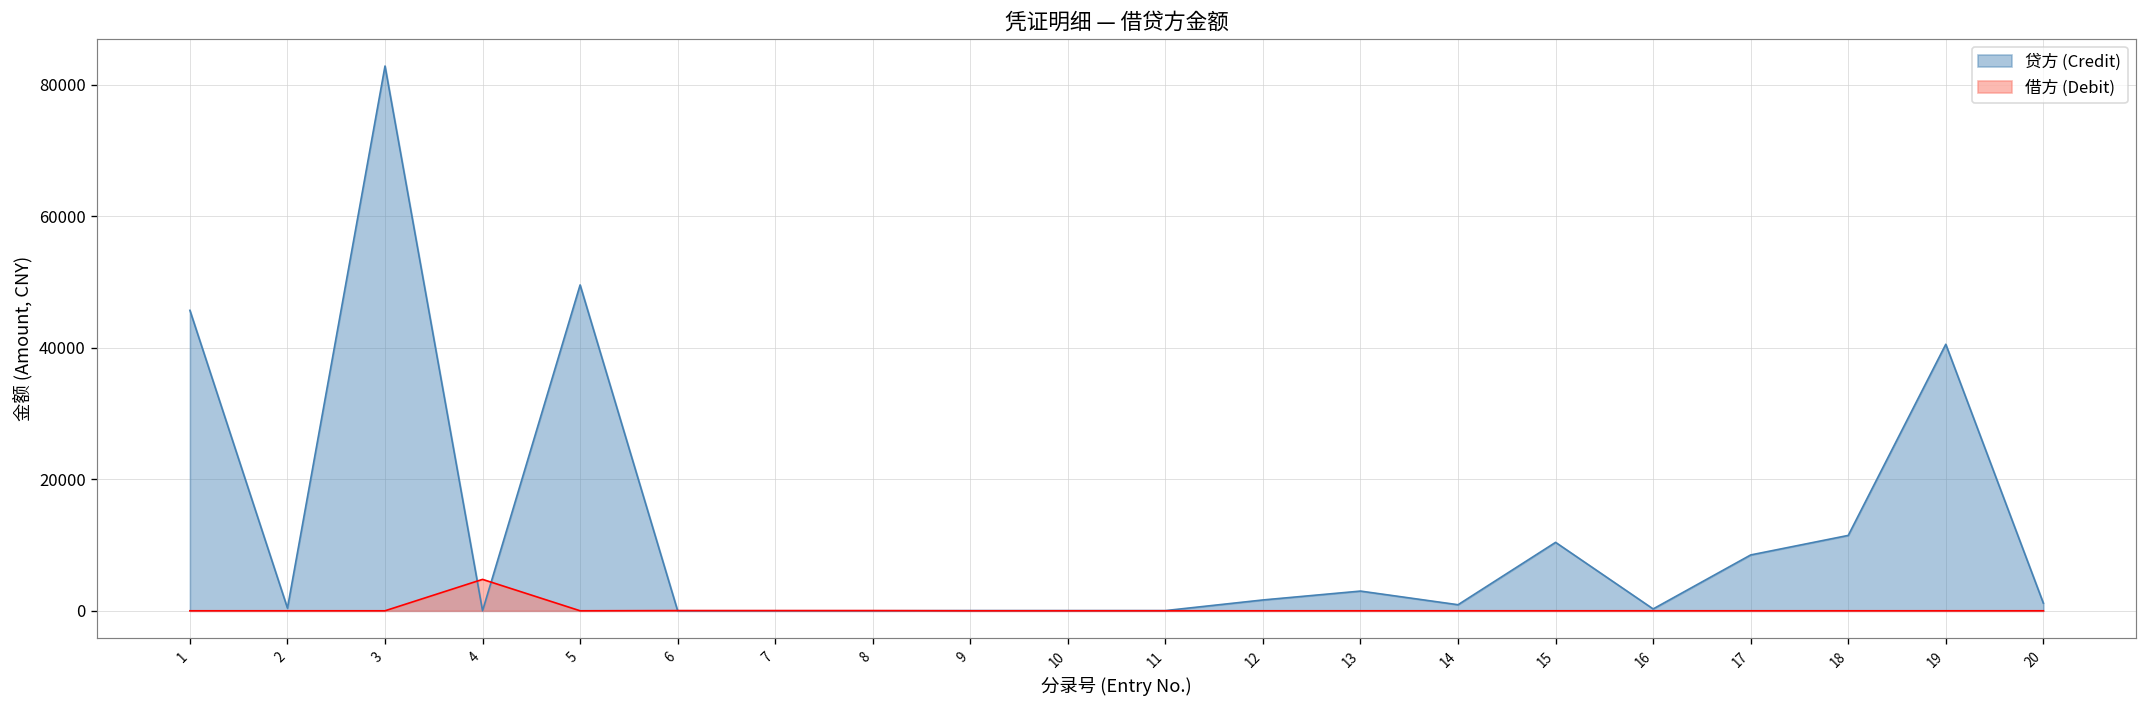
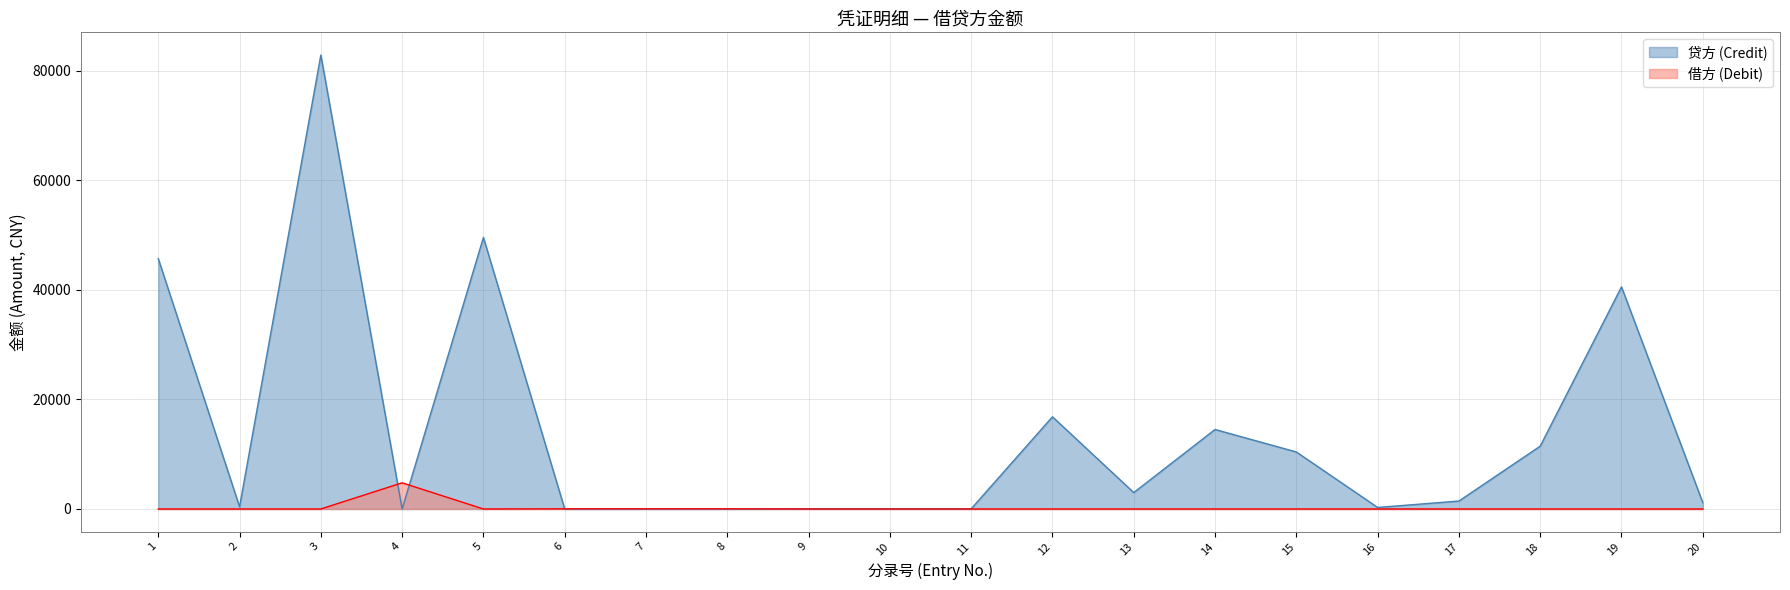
  {
    "贷方 (Credit)": {
      "1": 46000,
      "3": 83000,
      "4": 0,
      "5": 50000,
-     "12": 2000,
+     "12": 17000,
      "13": 3000,
-     "14": 1000,
+     "14": 15000,
      "15": 10000,
-     "17": 8000,
+     "17": 1000,
      "18": 11000,
      "19": 41000,
      "20": 1000
    },
    "借方 (Debit)": {
      "1": 0,
      "3": 0,
      "4": 5000,
      "5": 0,
      "12": 0,
      "13": 0,
      "14": 0,
      "15": 0,
      "17": 0,
      "18": 0,
      "19": 0,
      "20": 0
    }
  }
